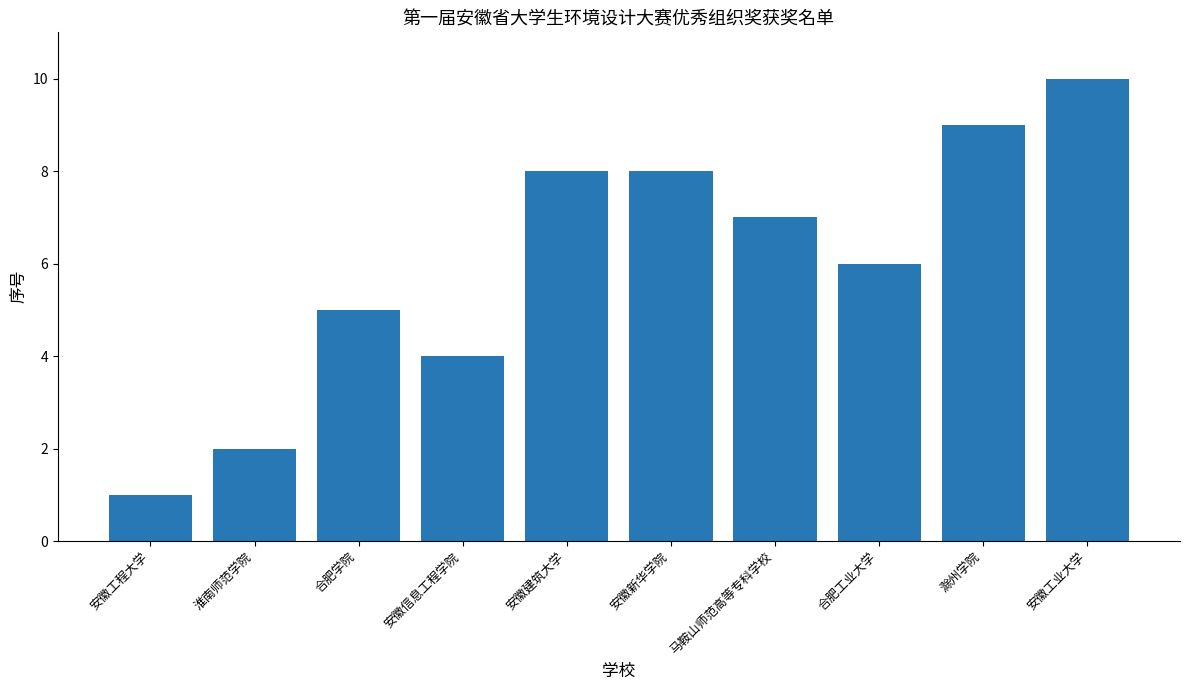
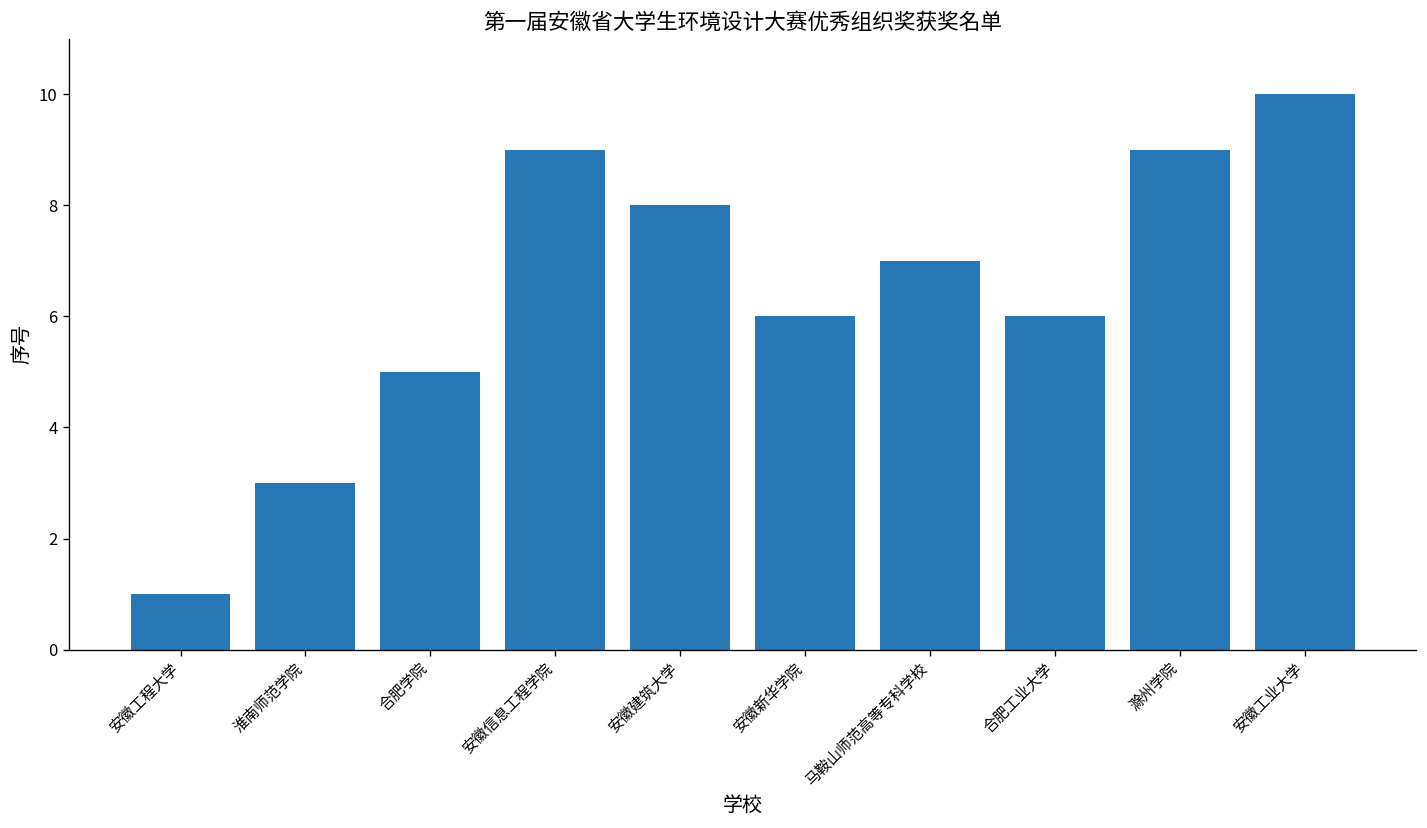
  {
    "安徽工程大学": 1,
-   "淮南师范学院": 2,
+   "淮南师范学院": 3,
    "合肥学院": 5,
-   "安徽信息工程学院": 4,
+   "安徽信息工程学院": 9,
    "安徽建筑大学": 8,
-   "安徽新华学院": 8,
+   "安徽新华学院": 6,
    "马鞍山师范高等专科学校": 7,
    "合肥工业大学": 6,
    "滁州学院": 9,
    "安徽工业大学": 10
  }
